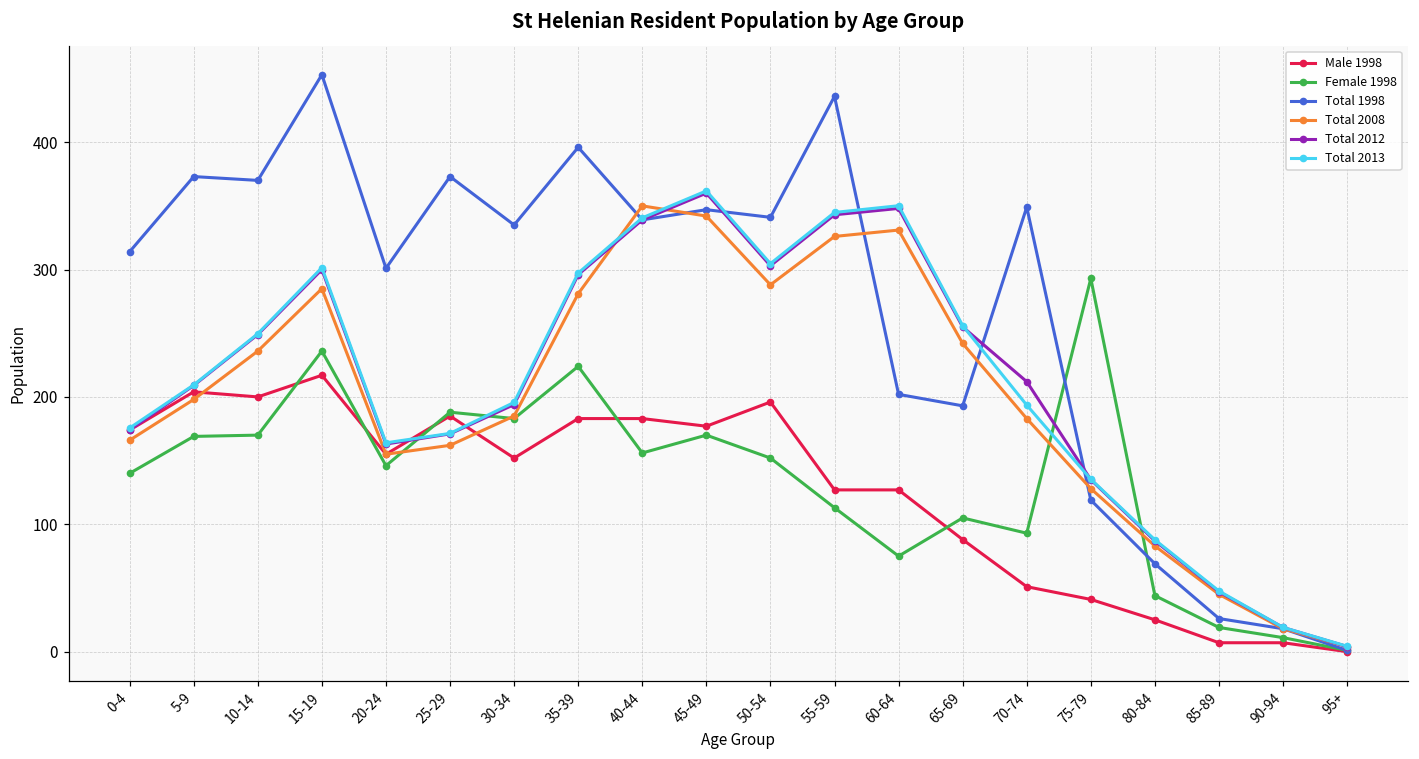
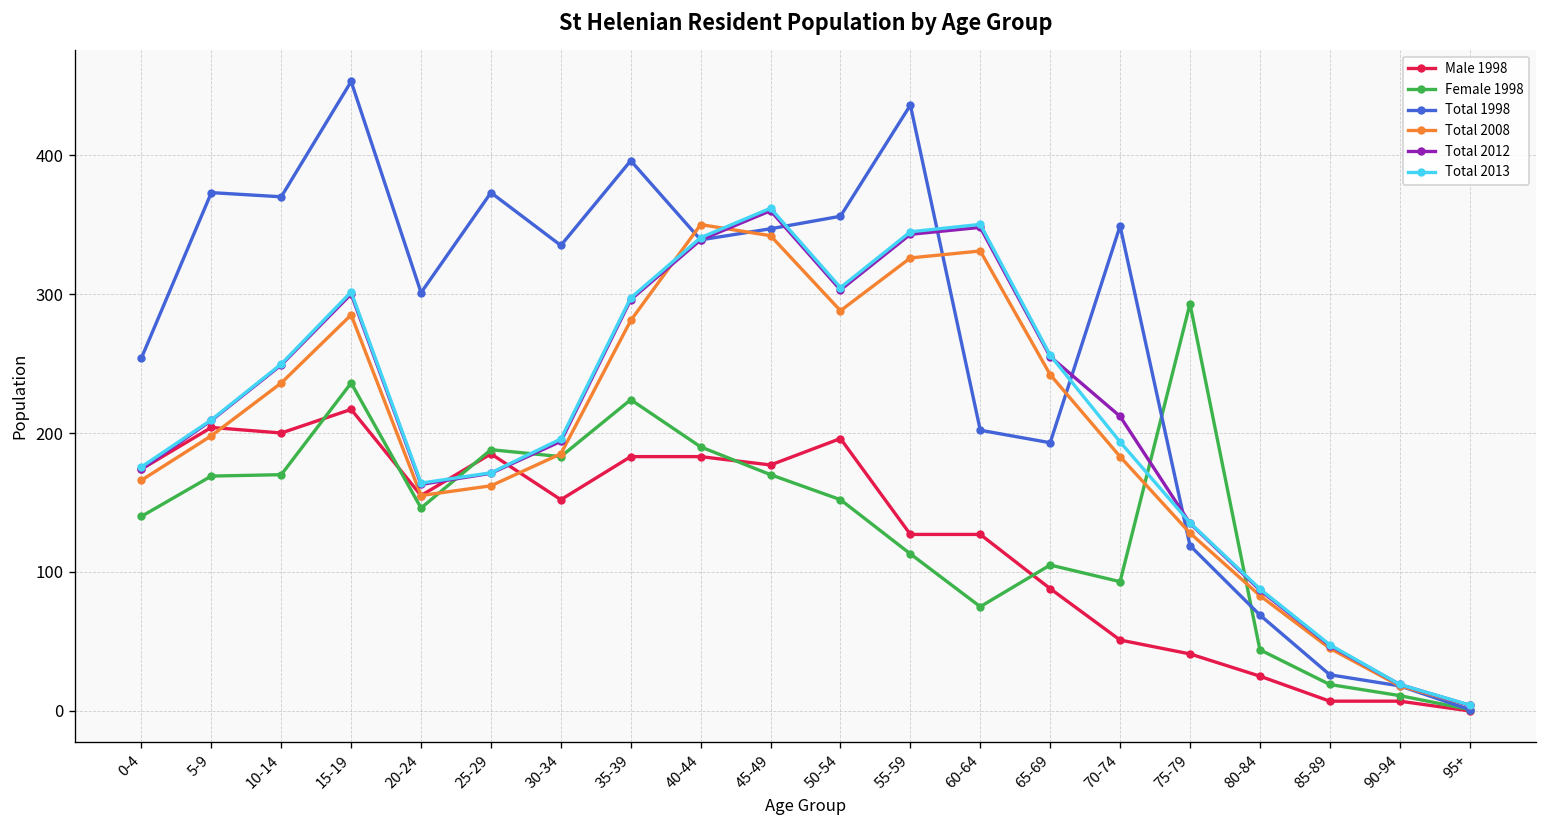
  {
    "Male 1998": {
      "5-9": 204,
      "10-14": 200,
      "15-19": 217,
      "25-29": 185,
      "30-34": 152,
      "35-39": 183,
      "40-44": 183,
      "45-49": 177,
      "50-54": 196,
      "55-59": 127,
      "60-64": 127,
      "65-69": 88,
      "70-74": 51,
      "75-79": 41,
      "80-84": 25,
      "85-89": 7,
      "90-94": 7
    },
    "Female 1998": {
      "0-4": 140,
      "5-9": 169,
      "10-14": 170,
      "15-19": 236,
      "20-24": 146,
      "25-29": 188,
      "35-39": 224,
-     "40-44": 156,
+     "40-44": 190,
      "45-49": 170,
      "50-54": 152,
      "55-59": 113,
      "60-64": 75,
      "65-69": 105,
      "70-74": 93,
      "75-79": 293,
      "80-84": 44,
      "85-89": 19,
      "90-94": 11
    },
    "Total 1998": {
-     "0-4": 314,
+     "0-4": 254,
      "5-9": 373,
      "10-14": 370,
      "15-19": 453,
      "20-24": 301,
      "25-29": 373,
      "30-34": 335,
      "35-39": 396,
      "45-49": 347,
-     "50-54": 341,
+     "50-54": 356,
      "55-59": 436,
      "60-64": 202,
      "65-69": 193,
      "70-74": 349,
      "75-79": 119,
      "80-84": 69,
      "85-89": 26
    },
    "Total 2008": {
      "0-4": 166,
      "5-9": 198,
      "10-14": 236,
      "15-19": 285,
      "25-29": 162,
      "35-39": 281,
      "40-44": 350,
      "45-49": 342,
      "50-54": 288,
      "55-59": 326,
      "60-64": 331,
      "65-69": 242,
      "70-74": 183,
      "75-79": 128,
      "80-84": 83
    },
    "Total 2012": {
      "70-74": 212
    },
    "Total 2013": {
      "70-74": 194
    }
  }
